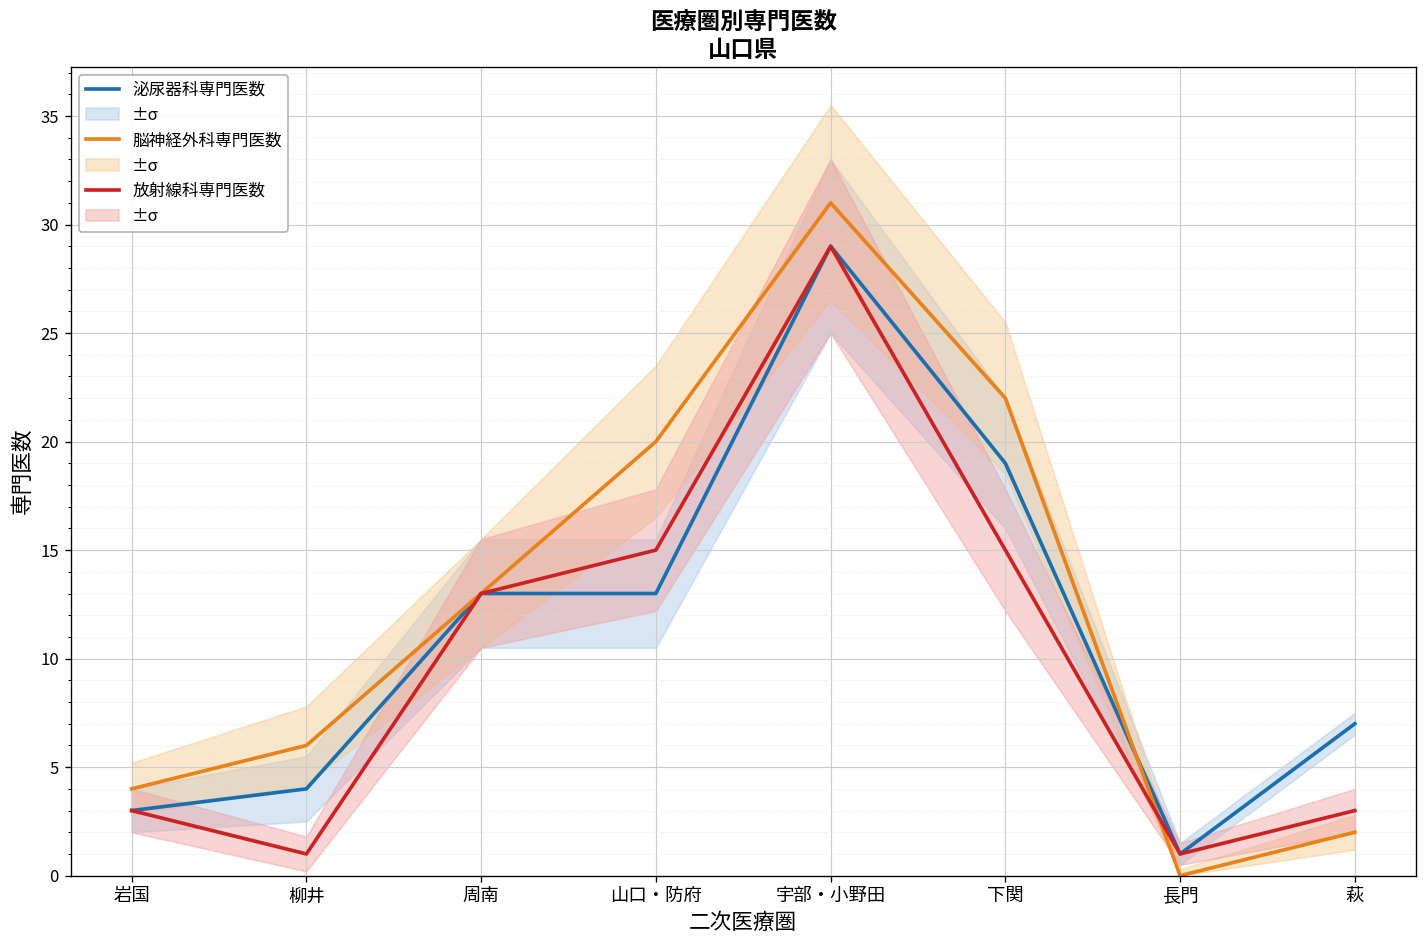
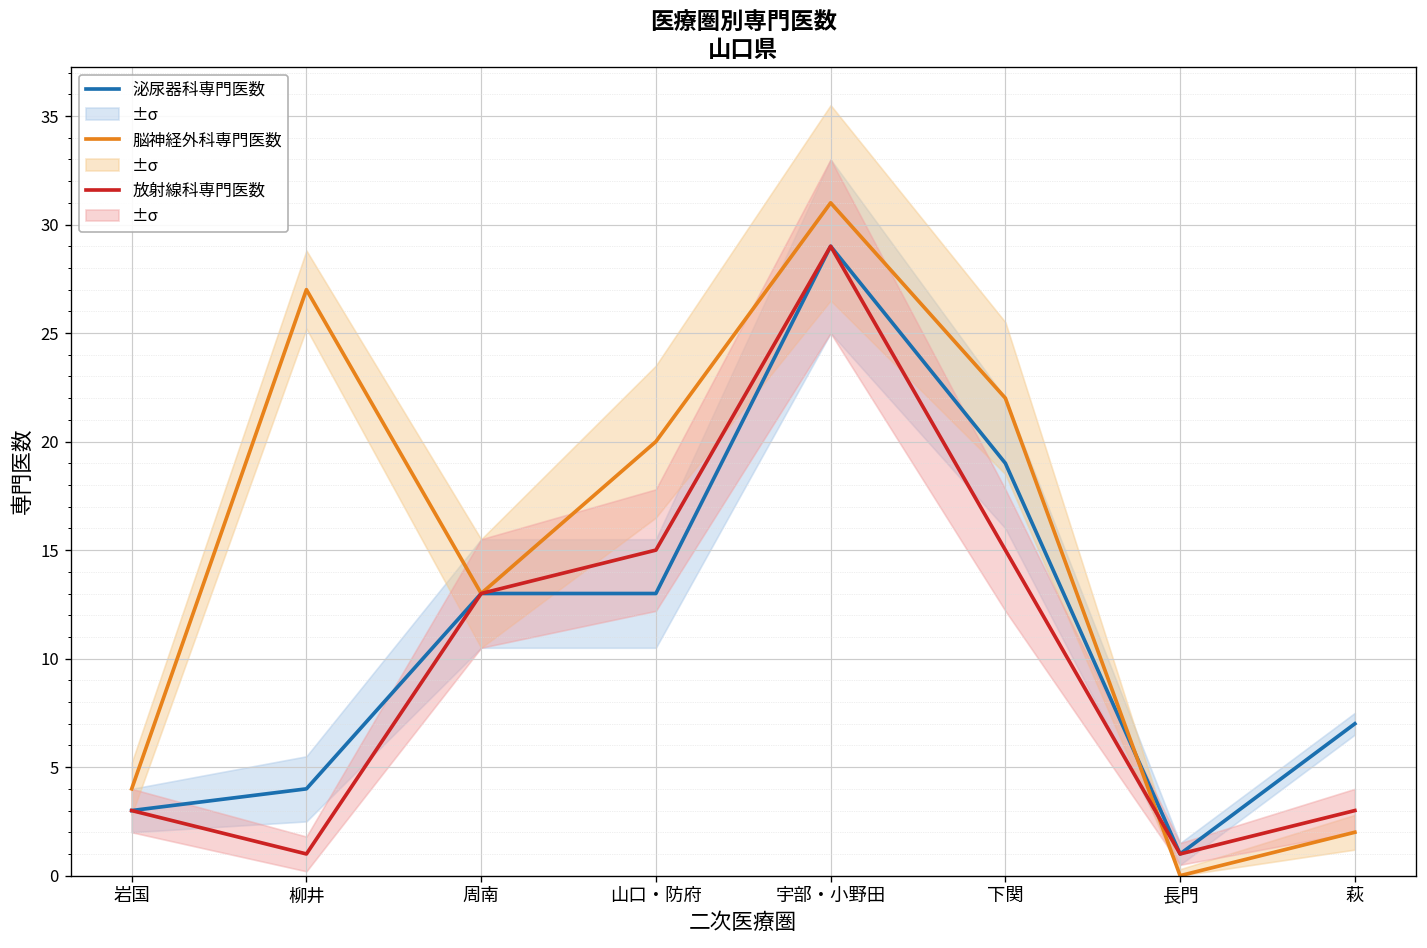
  {
    "泌尿器科専門医数": {
      "柳井": 4,
      "山口・防府": 13,
      "下関": 19,
      "萩": 7
    },
    "脳神経外科専門医数": {
-     "柳井": 6,
+     "柳井": 27,
      "山口・防府": 20,
      "宇部・小野田": 31,
      "長門": 0,
      "萩": 2
    },
    "放射線科専門医数": {
      "柳井": 1,
      "山口・防府": 15,
      "下関": 15,
      "萩": 3
    }
  }
